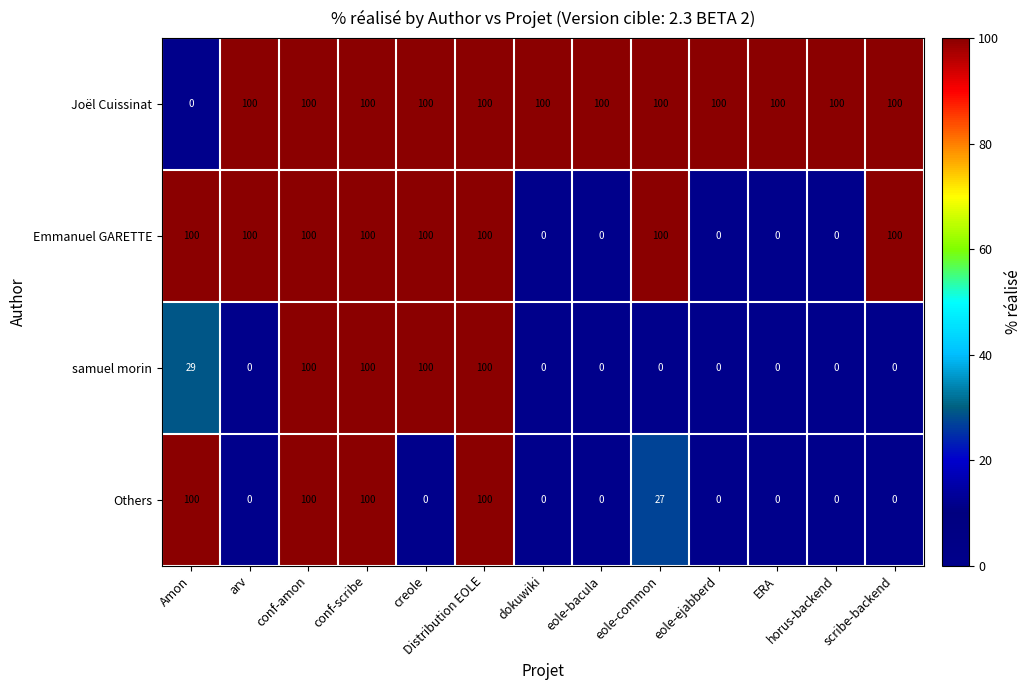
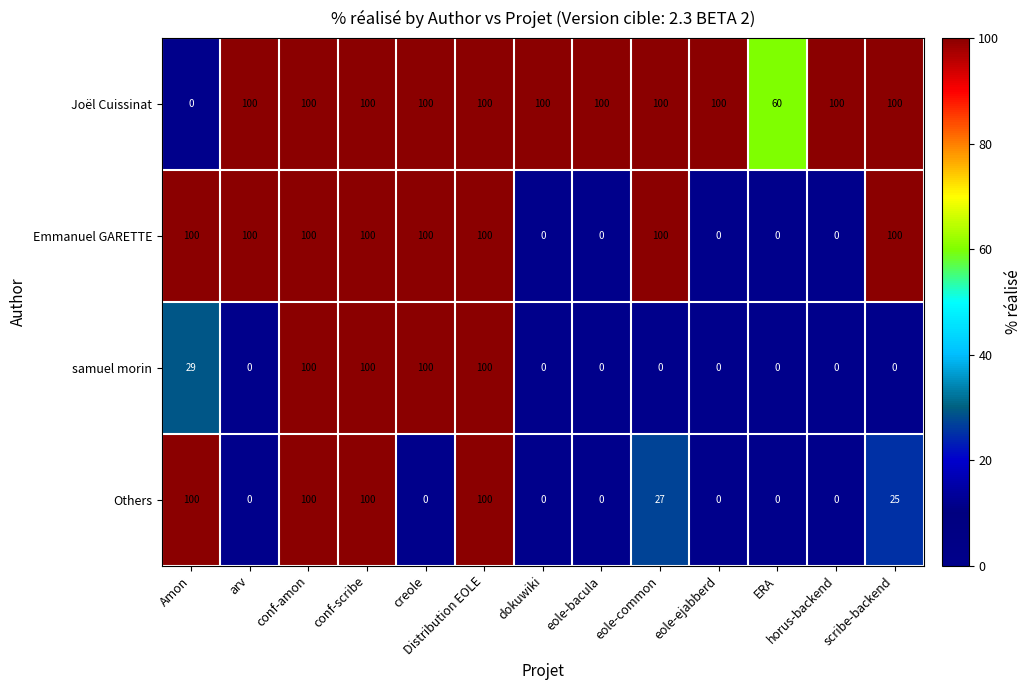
  {
    "Joël Cuissinat": {
      "Amon": 0,
      "arv": 100,
      "conf-amon": 100,
      "conf-scribe": 100,
      "creole": 100,
      "Distribution EOLE": 100,
      "dokuwiki": 100,
      "eole-bacula": 100,
      "eole-common": 100,
      "eole-ejabberd": 100,
-     "ERA": 100,
+     "ERA": 60,
      "horus-backend": 100,
      "scribe-backend": 100
    },
    "Emmanuel GARETTE": {
      "Amon": 100,
      "arv": 100,
      "conf-amon": 100,
      "conf-scribe": 100,
      "creole": 100,
      "Distribution EOLE": 100,
      "dokuwiki": 0,
      "eole-bacula": 0,
      "eole-common": 100,
      "eole-ejabberd": 0,
      "ERA": 0,
      "horus-backend": 0,
      "scribe-backend": 100
    },
    "samuel morin": {
      "Amon": 29,
      "arv": 0,
      "conf-amon": 100,
      "conf-scribe": 100,
      "creole": 100,
      "Distribution EOLE": 100,
      "dokuwiki": 0,
      "eole-bacula": 0,
      "eole-common": 0,
      "eole-ejabberd": 0,
      "ERA": 0,
      "horus-backend": 0,
      "scribe-backend": 0
    },
    "Others": {
      "Amon": 100,
      "arv": 0,
      "conf-amon": 100,
      "conf-scribe": 100,
      "creole": 0,
      "Distribution EOLE": 100,
      "dokuwiki": 0,
      "eole-bacula": 0,
      "eole-common": 27,
      "eole-ejabberd": 0,
      "ERA": 0,
      "horus-backend": 0,
-     "scribe-backend": 0
+     "scribe-backend": 25
    }
  }
